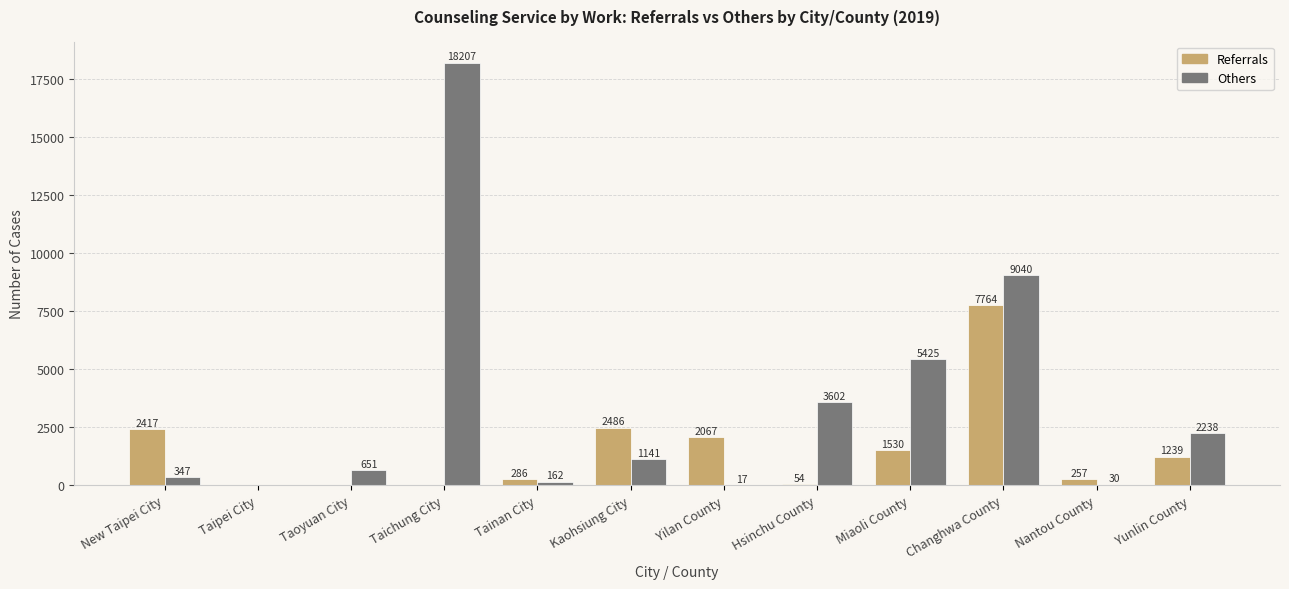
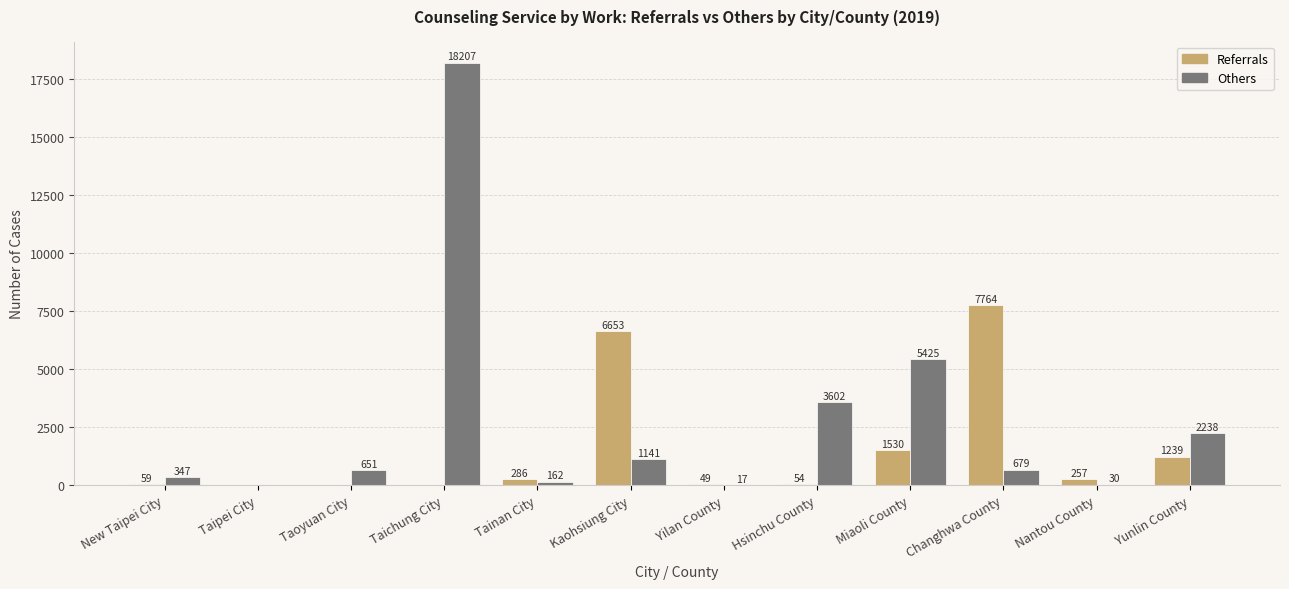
  {
    "Referrals": {
-     "New Taipei City": 2417,
+     "New Taipei City": 59,
      "Tainan City": 286,
-     "Kaohsiung City": 2486,
-     "Yilan County": 2067,
+     "Kaohsiung City": 6653,
+     "Yilan County": 49,
      "Hsinchu County": 54,
      "Miaoli County": 1530,
      "Changhwa County": 7764,
      "Nantou County": 257,
      "Yunlin County": 1239
    },
    "Others": {
      "New Taipei City": 347,
      "Taoyuan City": 651,
      "Taichung City": 18207,
      "Tainan City": 162,
      "Kaohsiung City": 1141,
      "Yilan County": 17,
      "Hsinchu County": 3602,
      "Miaoli County": 5425,
-     "Changhwa County": 9040,
+     "Changhwa County": 679,
      "Nantou County": 30,
      "Yunlin County": 2238
    }
  }
